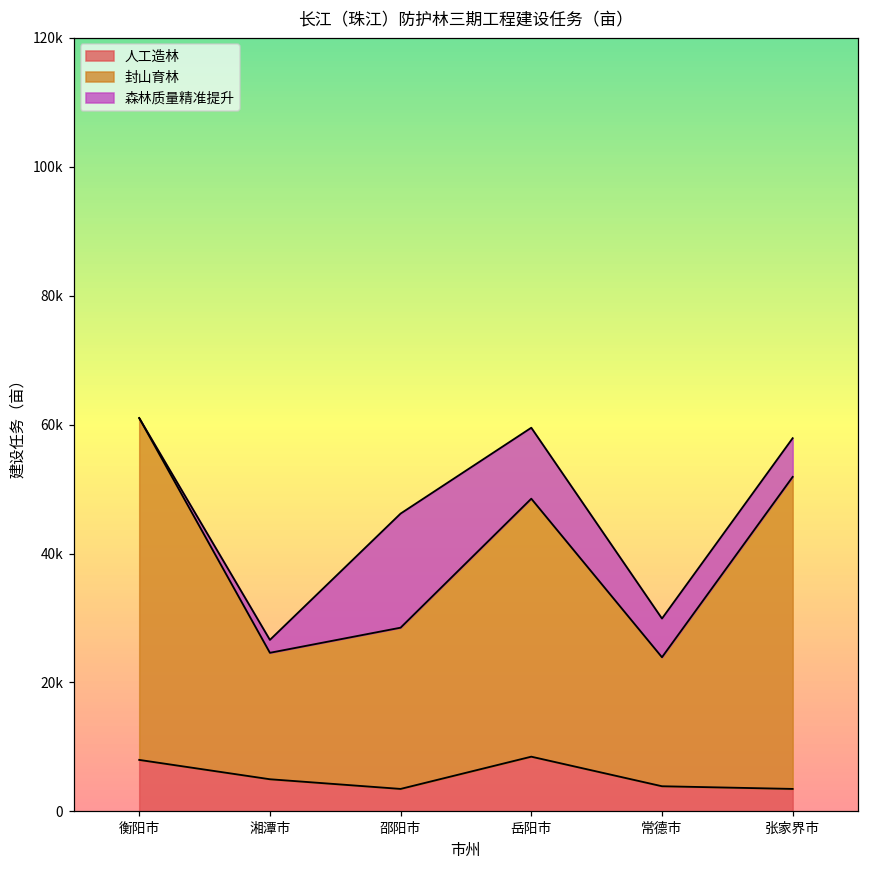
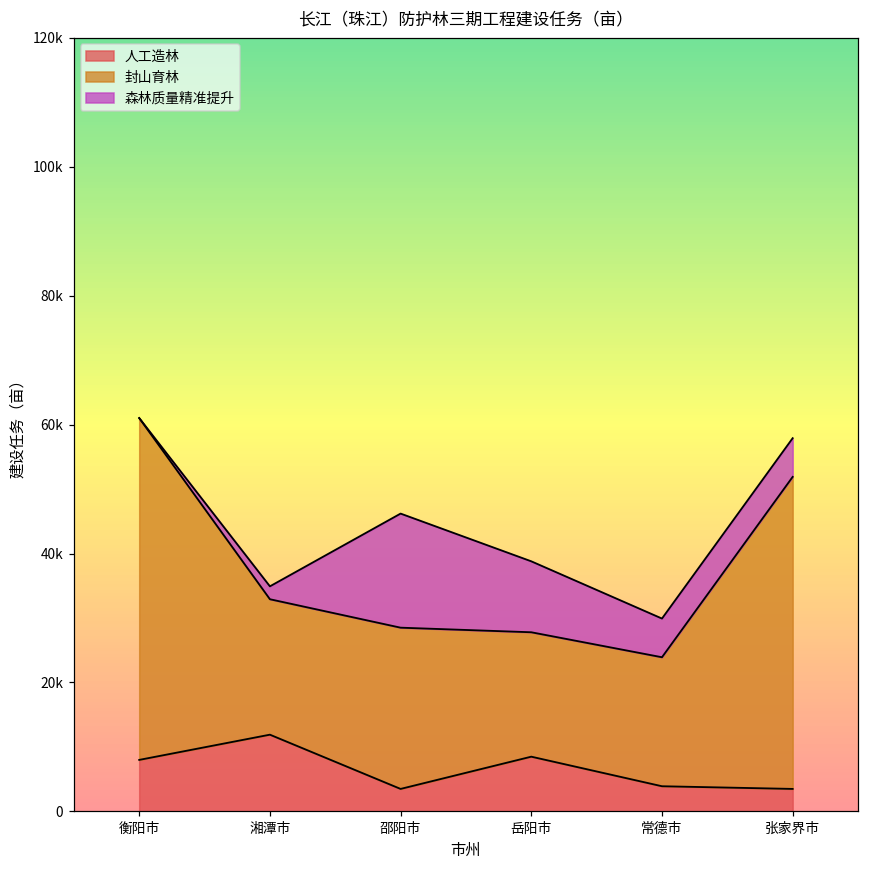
  {
    "人工造林": {
      "衡阳市": 8000,
-     "湘潭市": 5000,
+     "湘潭市": 12000,
      "邵阳市": 4000,
      "岳阳市": 9000,
      "常德市": 4000,
      "张家界市": 4000
    },
    "封山育林": {
-     "湘潭市": 20000,
+     "湘潭市": 21000,
      "邵阳市": 25000,
-     "岳阳市": 40000,
+     "岳阳市": 19000,
      "常德市": 20000,
      "张家界市": 48000
    },
    "森林质量精准提升": {
      "湘潭市": 2000,
      "邵阳市": 18000,
      "岳阳市": 11000,
      "常德市": 6000,
      "张家界市": 6000
    }
  }
